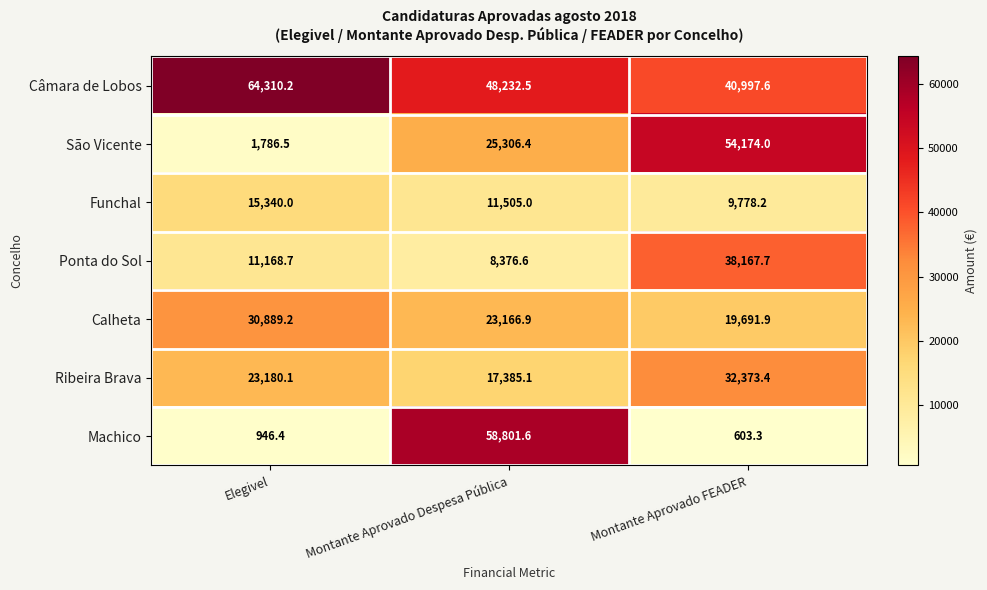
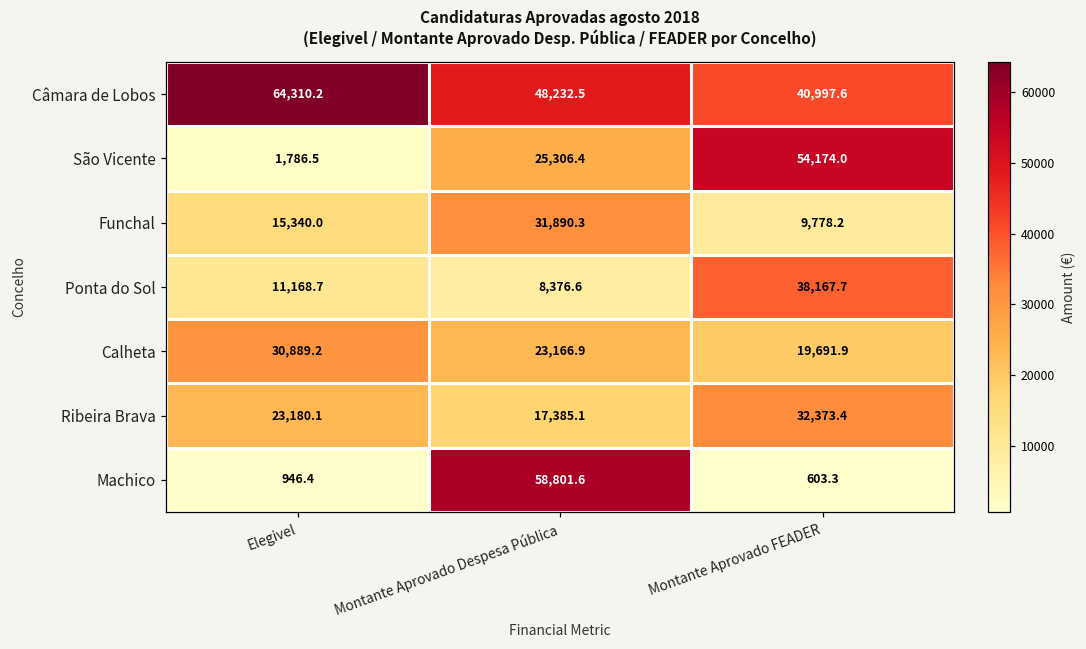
  {
    "Câmara de Lobos": {
      "Elegivel": "64,310.2",
      "Montante Aprovado Despesa Pública": "48,232.5",
      "Montante Aprovado FEADER": "40,997.6"
    },
    "São Vicente": {
      "Elegivel": "1,786.5",
      "Montante Aprovado Despesa Pública": "25,306.4",
      "Montante Aprovado FEADER": "54,174.0"
    },
    "Funchal": {
      "Elegivel": "15,340.0",
-     "Montante Aprovado Despesa Pública": "11,505.0",
+     "Montante Aprovado Despesa Pública": "31,890.3",
      "Montante Aprovado FEADER": "9,778.2"
    },
    "Ponta do Sol": {
      "Elegivel": "11,168.7",
      "Montante Aprovado Despesa Pública": "8,376.6",
      "Montante Aprovado FEADER": "38,167.7"
    },
    "Calheta": {
      "Elegivel": "30,889.2",
      "Montante Aprovado Despesa Pública": "23,166.9",
      "Montante Aprovado FEADER": "19,691.9"
    },
    "Ribeira Brava": {
      "Elegivel": "23,180.1",
      "Montante Aprovado Despesa Pública": "17,385.1",
      "Montante Aprovado FEADER": "32,373.4"
    },
    "Machico": {
      "Elegivel": "946.4",
      "Montante Aprovado Despesa Pública": "58,801.6",
      "Montante Aprovado FEADER": "603.3"
    }
  }
